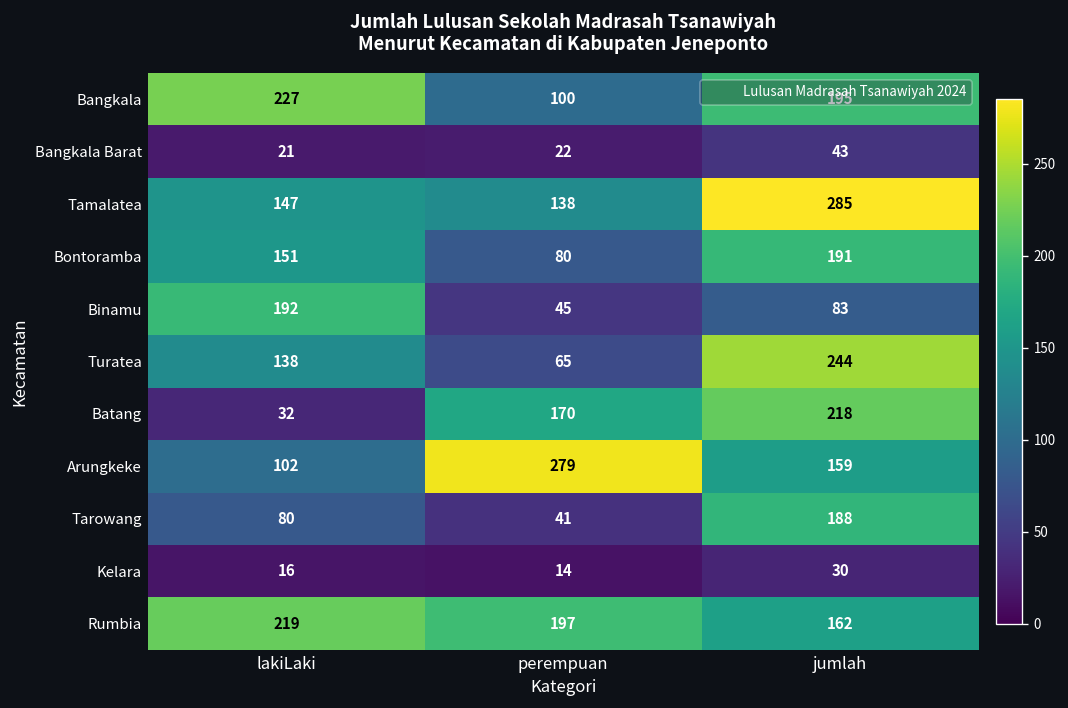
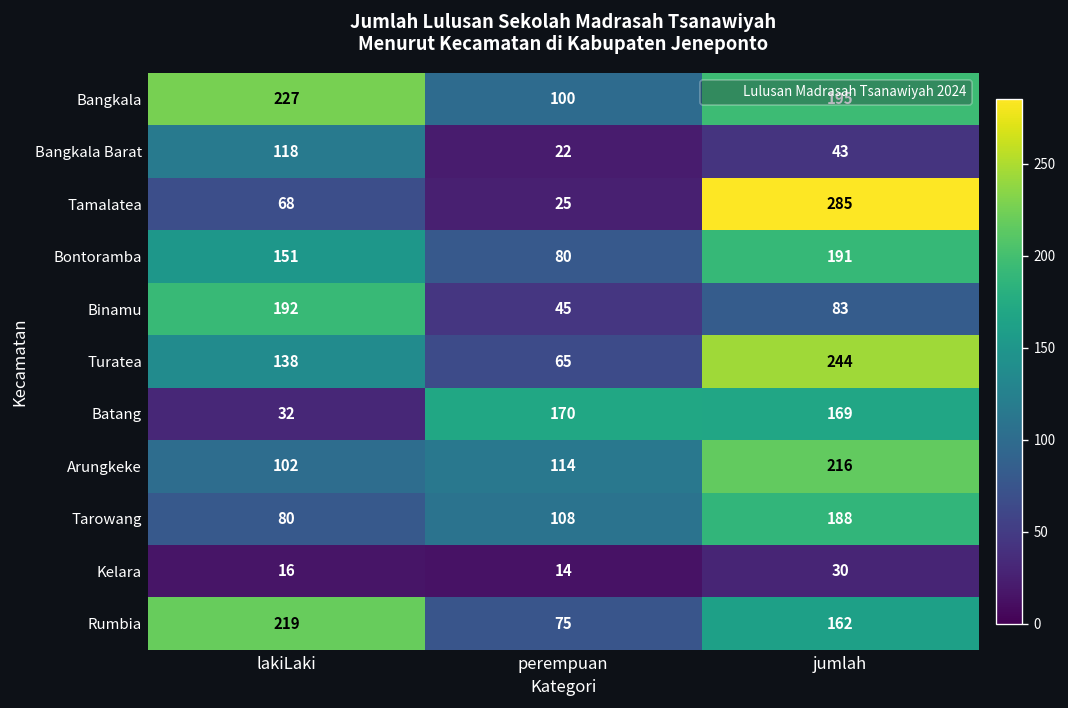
  {
    "Bangkala": {
      "lakiLaki": 227,
      "perempuan": 100
    },
    "Bangkala Barat": {
-     "lakiLaki": 21,
+     "lakiLaki": 118,
      "perempuan": 22,
      "jumlah": 43
    },
    "Tamalatea": {
-     "lakiLaki": 147,
-     "perempuan": 138,
+     "lakiLaki": 68,
+     "perempuan": 25,
      "jumlah": 285
    },
    "Bontoramba": {
      "lakiLaki": 151,
      "perempuan": 80,
      "jumlah": 191
    },
    "Binamu": {
      "lakiLaki": 192,
      "perempuan": 45,
      "jumlah": 83
    },
    "Turatea": {
      "lakiLaki": 138,
      "perempuan": 65,
      "jumlah": 244
    },
    "Batang": {
      "lakiLaki": 32,
      "perempuan": 170,
-     "jumlah": 218
+     "jumlah": 169
    },
    "Arungkeke": {
      "lakiLaki": 102,
-     "perempuan": 279,
-     "jumlah": 159
+     "perempuan": 114,
+     "jumlah": 216
    },
    "Tarowang": {
      "lakiLaki": 80,
-     "perempuan": 41,
+     "perempuan": 108,
      "jumlah": 188
    },
    "Kelara": {
      "lakiLaki": 16,
      "perempuan": 14,
      "jumlah": 30
    },
    "Rumbia": {
      "lakiLaki": 219,
-     "perempuan": 197,
+     "perempuan": 75,
      "jumlah": 162
    }
  }
